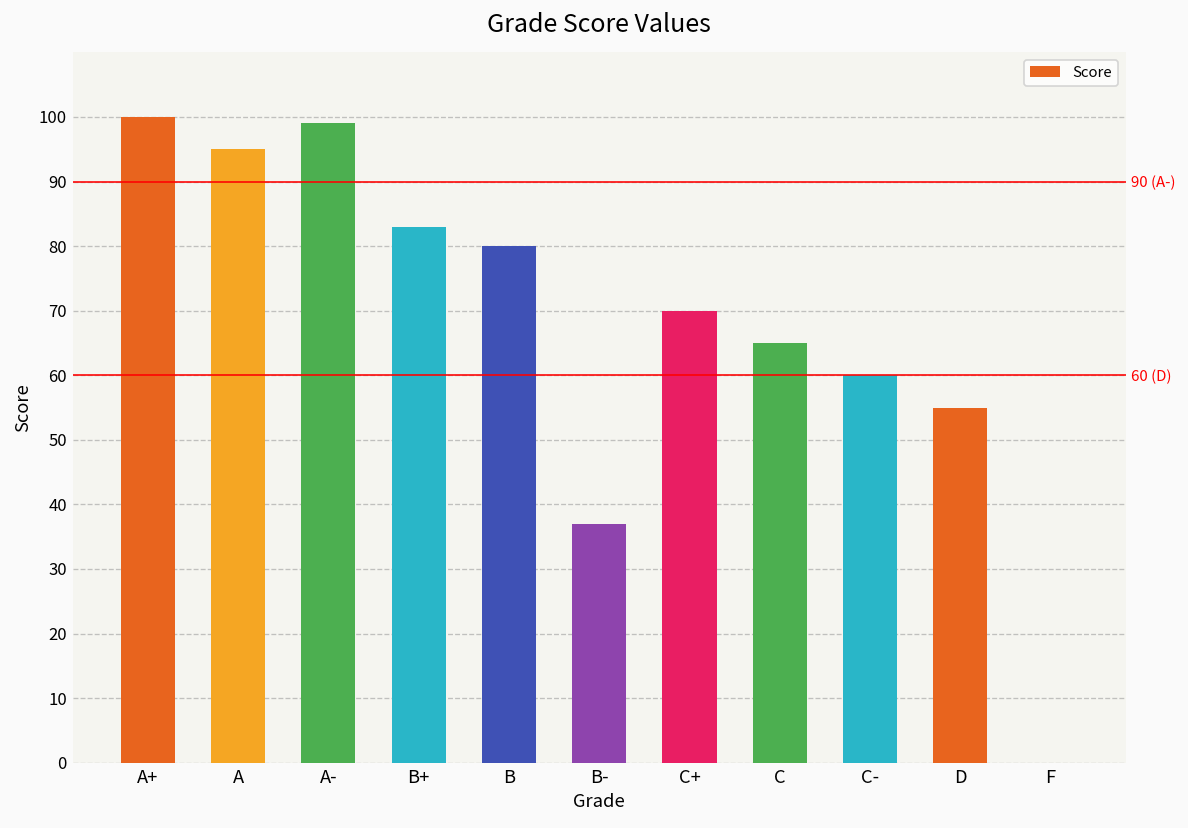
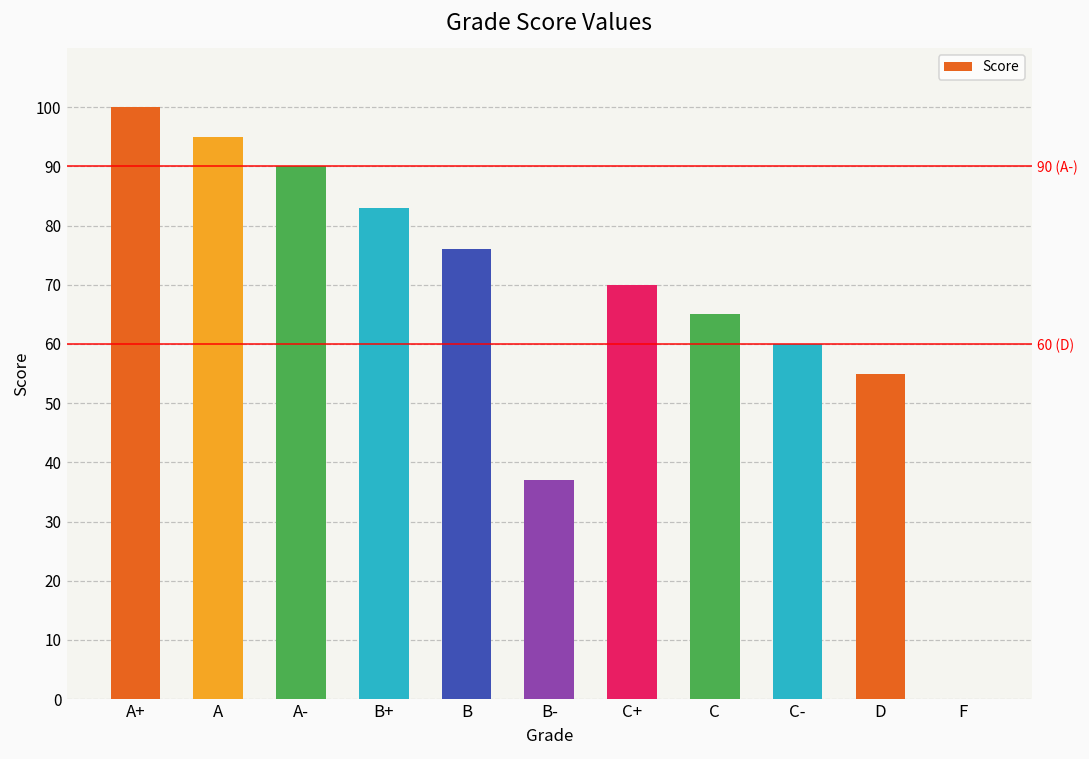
  {
    "A+": 100,
    "A": 95,
-   "A-": 99,
+   "A-": 90,
    "B+": 83,
-   "B": 80,
+   "B": 76,
    "B-": 37,
    "C+": 70,
    "C": 65,
    "C-": 60,
    "D": 55,
    "F": 0
  }
